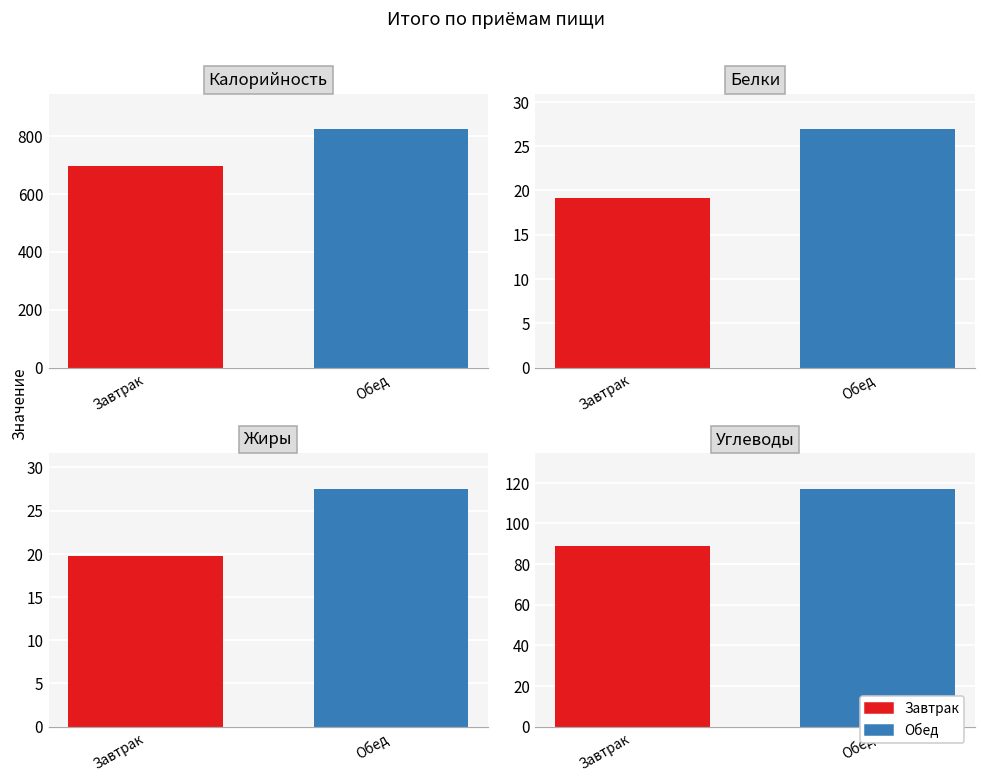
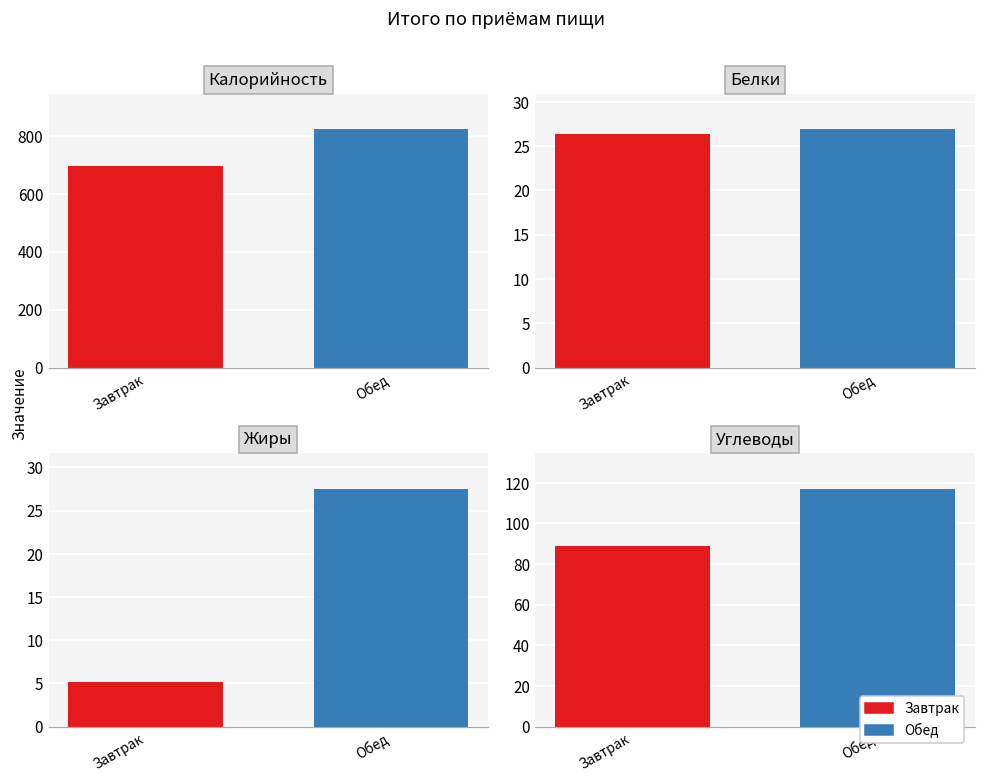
  {
    "Калорийность": {
      "Завтрак": 700,
      "Обед": 820
    },
    "Белки": {
-     "Завтрак": 19,
+     "Завтрак": 26,
      "Обед": 27
    },
    "Жиры": {
-     "Завтрак": 20,
+     "Завтрак": 5,
      "Обед": 28
    },
    "Углеводы": {
      "Завтрак": 89,
      "Обед": 117
    }
  }
